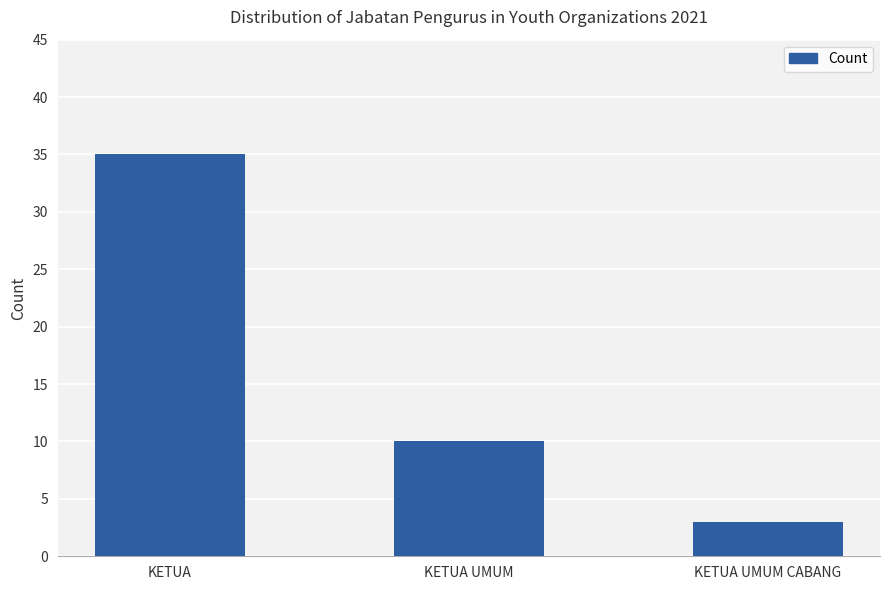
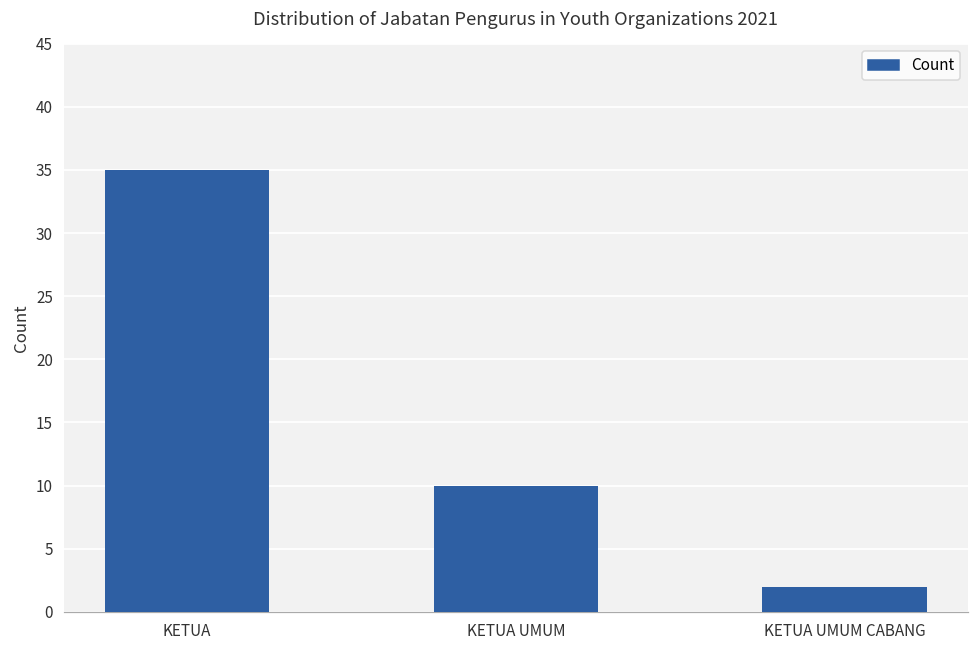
  {
    "KETUA": 35,
    "KETUA UMUM": 10,
-   "KETUA UMUM CABANG": 3
+   "KETUA UMUM CABANG": 2
  }
